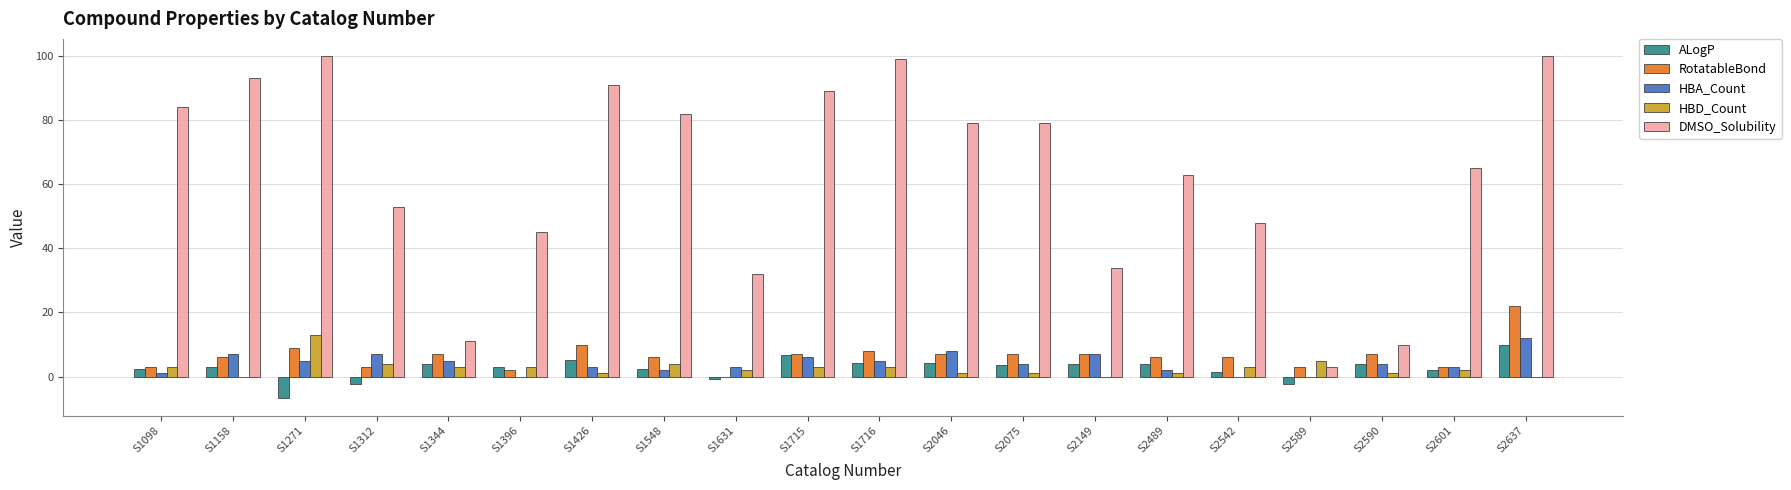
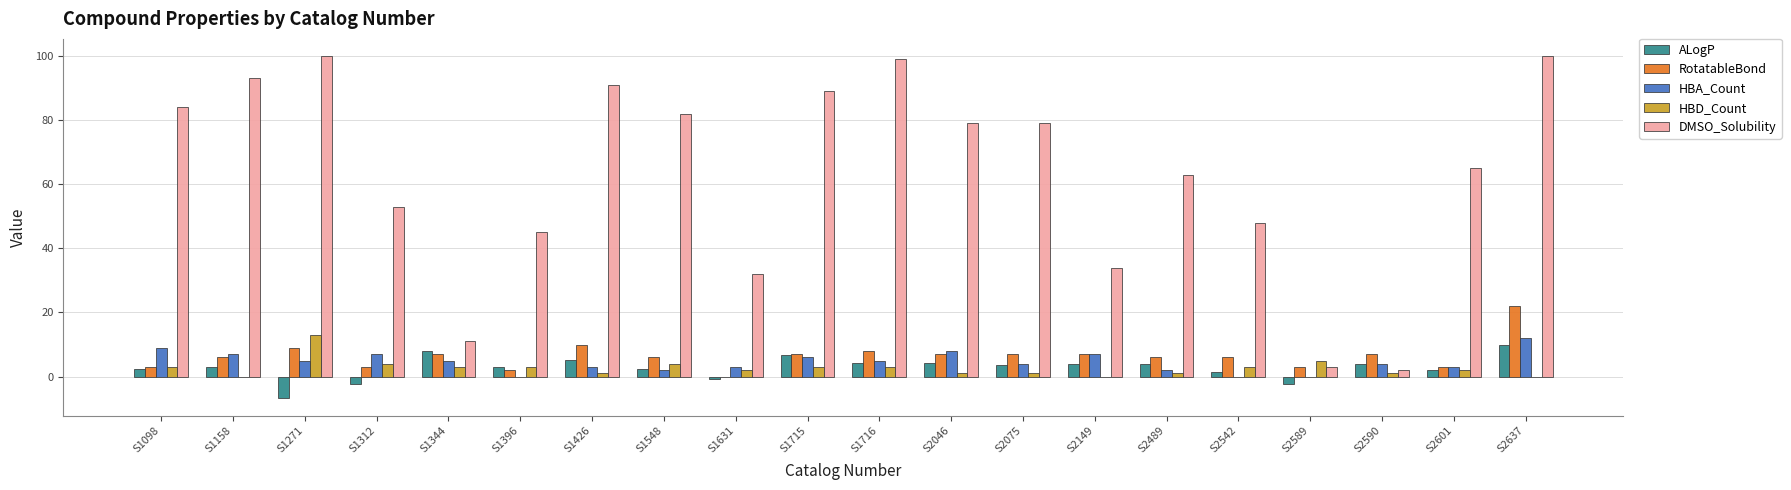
  {
    "ALogP": {
      "S1098": 2,
      "S1158": 3,
      "S1271": -7,
      "S1312": -2,
-     "S1344": 4,
+     "S1344": 8,
      "S1396": 3,
      "S1426": 5,
      "S1548": 2,
      "S1715": 7,
      "S1716": 4,
      "S2046": 4,
      "S2075": 4,
      "S2149": 4,
      "S2489": 4,
      "S2542": 1,
      "S2589": -2,
      "S2590": 4,
      "S2601": 2,
      "S2637": 10
    },
    "HBA_Count": {
-     "S1098": 1,
+     "S1098": 9,
      "S1158": 7,
      "S1271": 5,
      "S1312": 7,
      "S1344": 5,
      "S1396": 0,
      "S1426": 3,
      "S1548": 2,
      "S1631": 3,
      "S1715": 6,
      "S1716": 5,
      "S2046": 8,
      "S2075": 4,
      "S2149": 7,
      "S2489": 2,
      "S2542": 0,
      "S2589": 0,
      "S2590": 4,
      "S2601": 3,
      "S2637": 12
    },
    "DMSO_Solubility": {
      "S1098": 84,
      "S1158": 93,
      "S1271": 100,
      "S1312": 53,
      "S1344": 11,
      "S1396": 45,
      "S1426": 91,
      "S1548": 82,
      "S1631": 32,
      "S1715": 89,
      "S1716": 99,
      "S2046": 79,
      "S2075": 79,
      "S2149": 34,
      "S2489": 63,
      "S2542": 48,
      "S2589": 3,
-     "S2590": 10,
+     "S2590": 2,
      "S2601": 65,
      "S2637": 100
    }
  }
